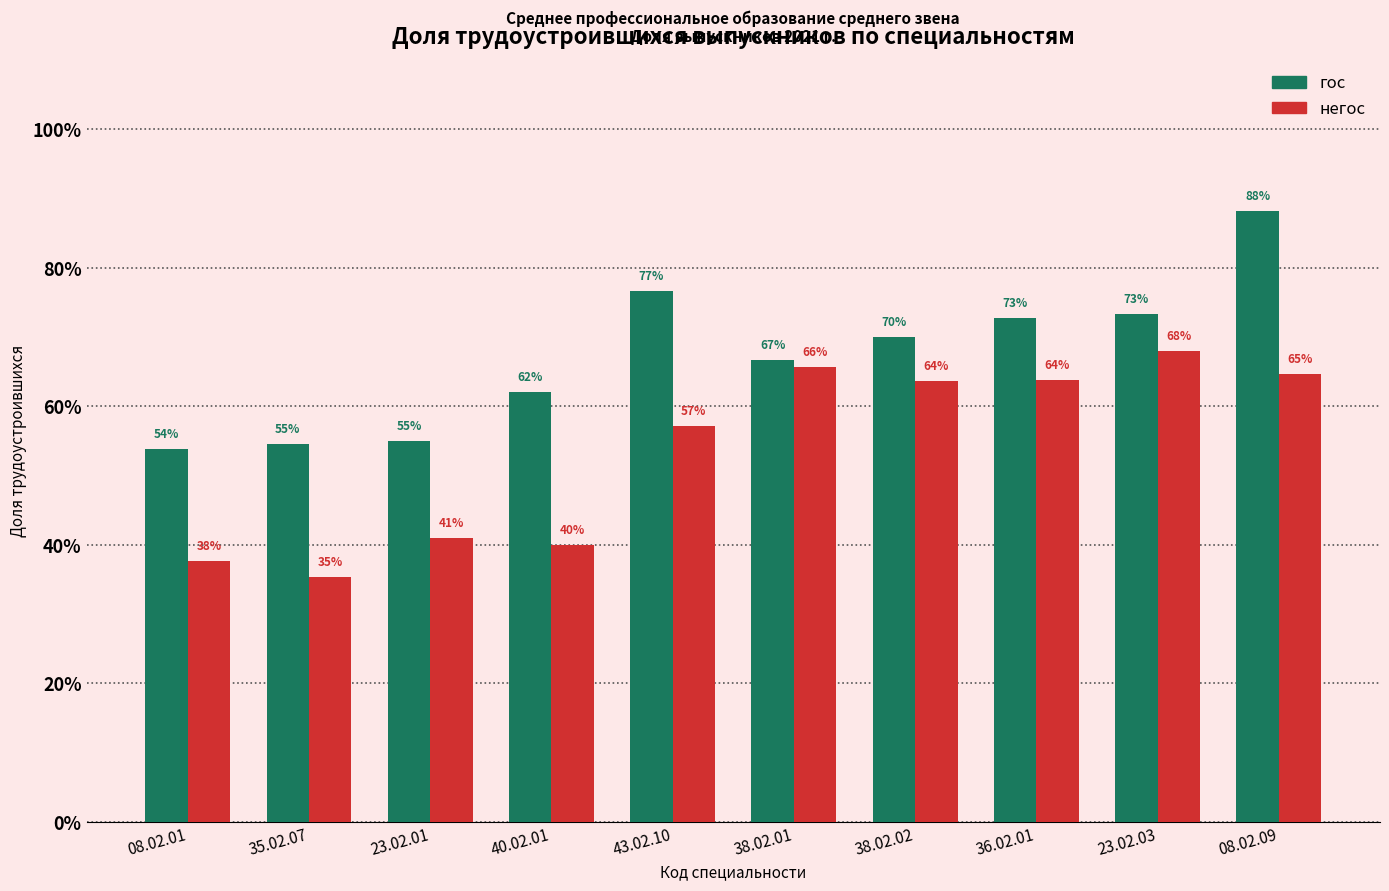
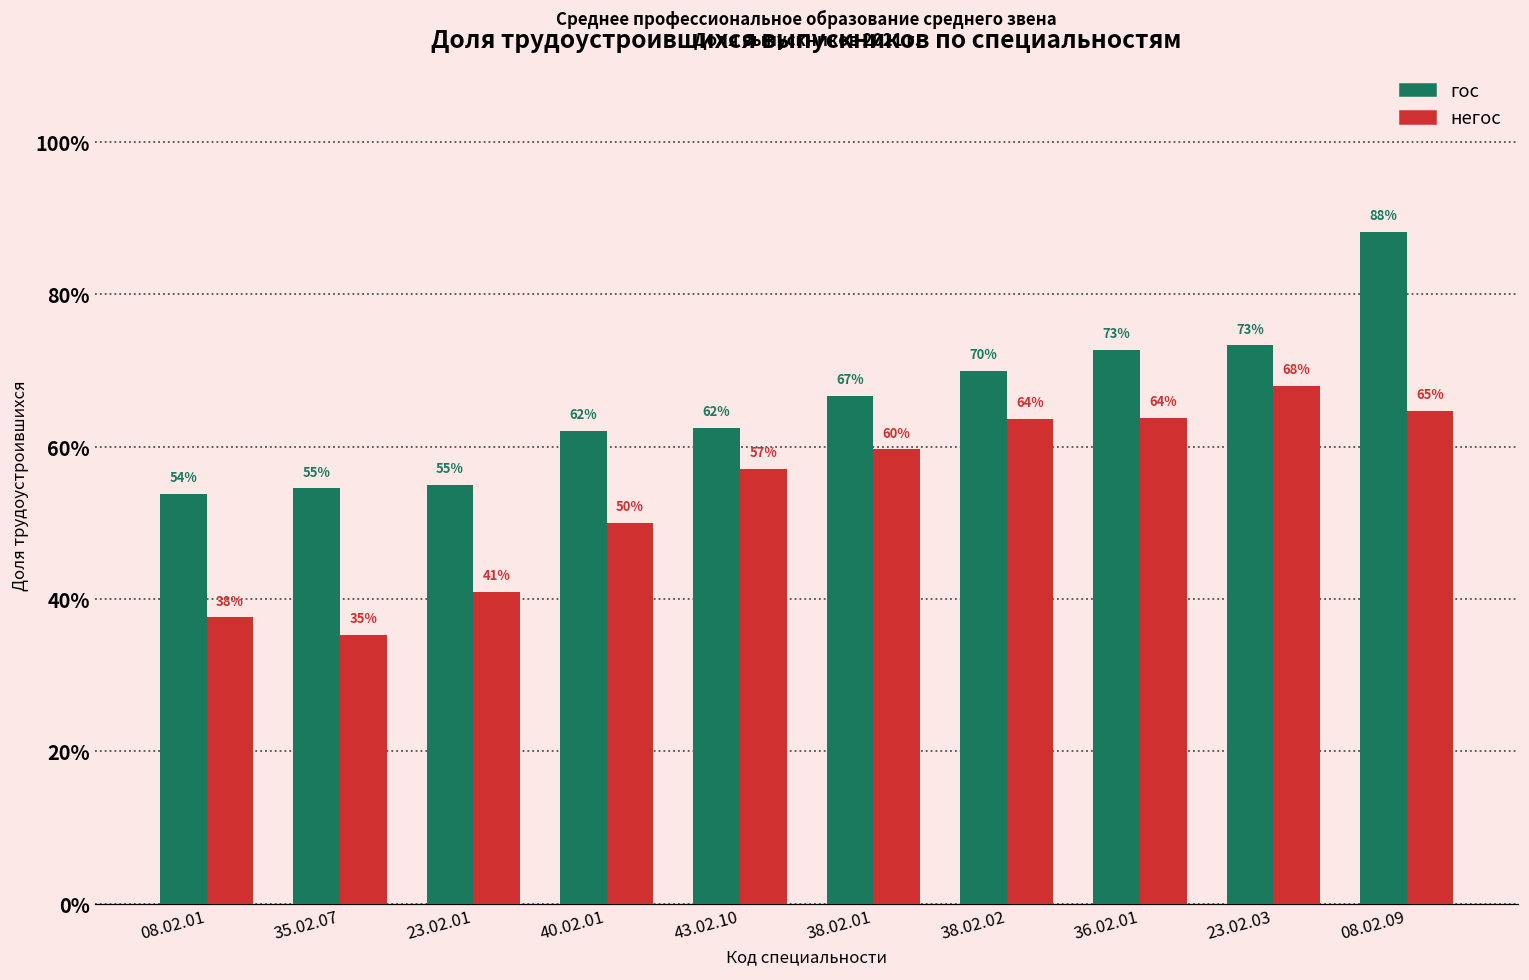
  {
    "гос": {
      "08.02.01": "54%",
      "35.02.07": "55%",
      "23.02.01": "55%",
      "40.02.01": "62%",
-     "43.02.10": "77%",
+     "43.02.10": "62%",
      "38.02.01": "67%",
      "38.02.02": "70%",
      "36.02.01": "73%",
      "23.02.03": "73%",
      "08.02.09": "88%"
    },
    "негос": {
      "08.02.01": "38%",
      "35.02.07": "35%",
      "23.02.01": "41%",
-     "40.02.01": "40%",
+     "40.02.01": "50%",
      "43.02.10": "57%",
-     "38.02.01": "66%",
+     "38.02.01": "60%",
      "38.02.02": "64%",
      "36.02.01": "64%",
      "23.02.03": "68%",
      "08.02.09": "65%"
    }
  }
